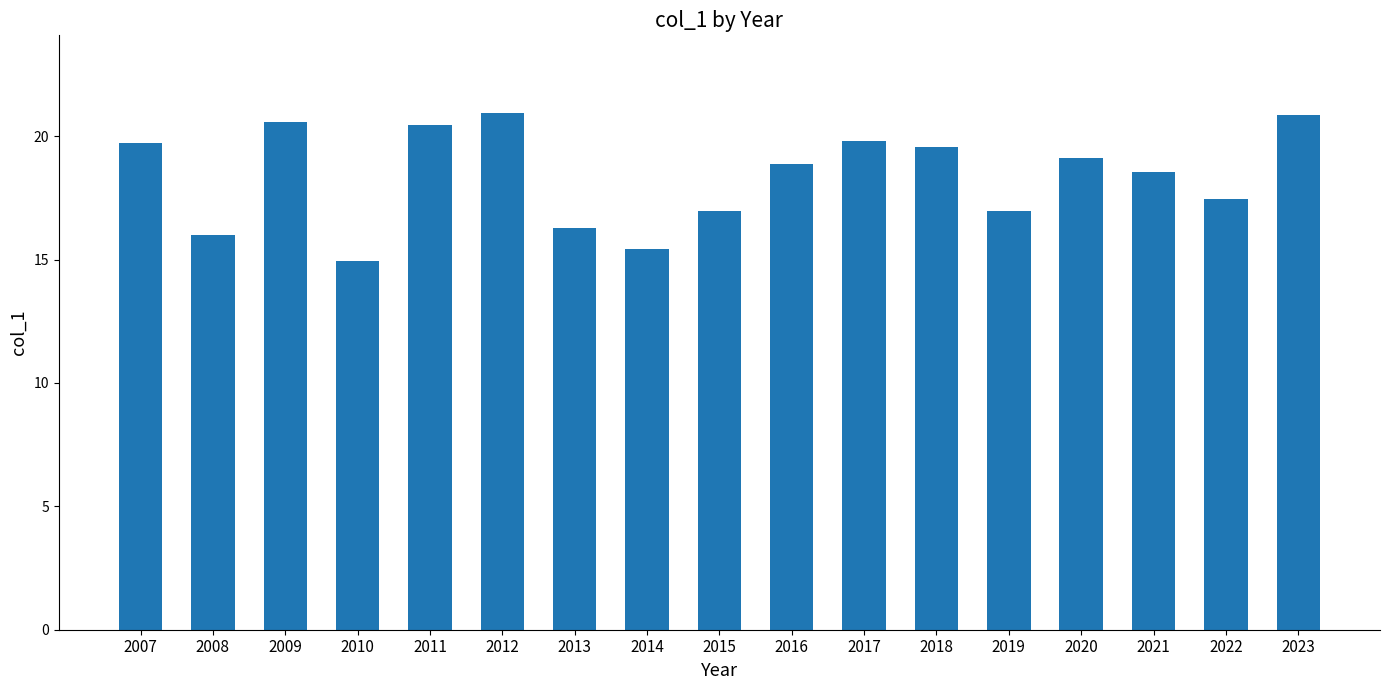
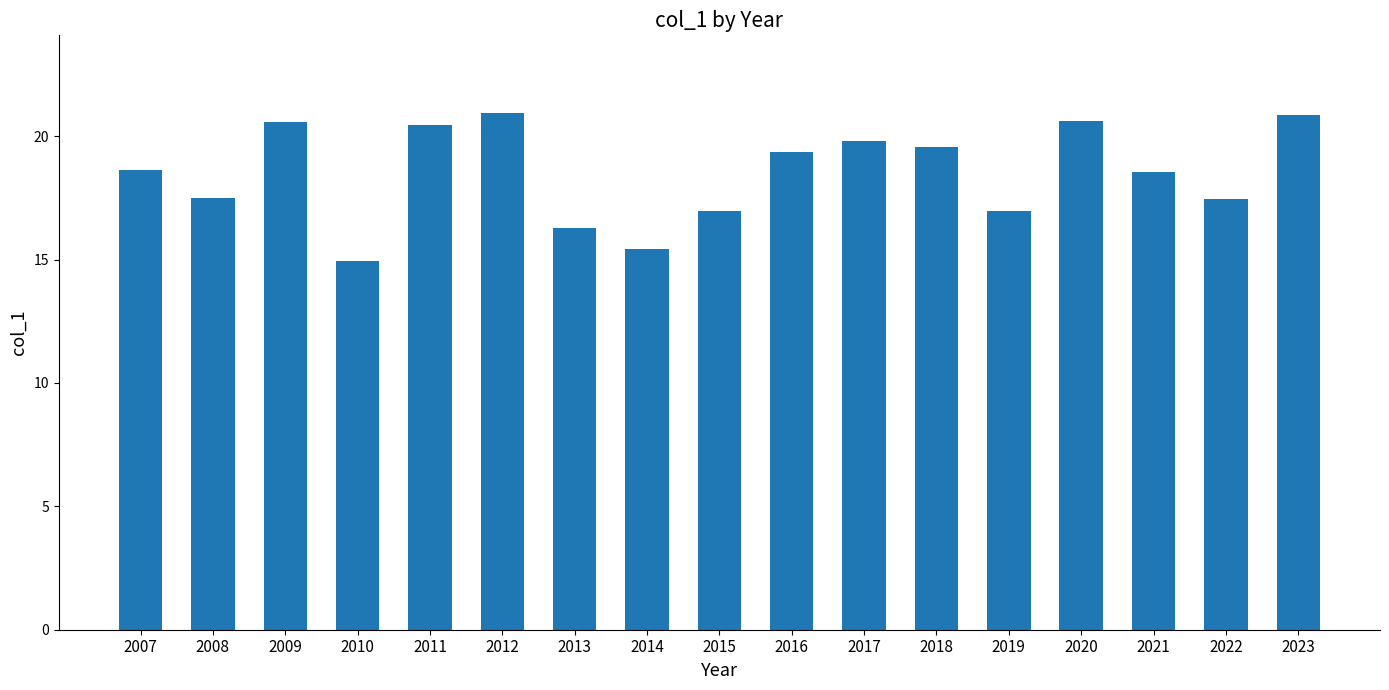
  {
-   "2007": 19.7,
-   "2008": 16.0,
+   "2007": 18.6,
+   "2008": 17.5,
    "2009": 20.6,
    "2010": 14.9,
    "2011": 20.5,
    "2012": 20.9,
    "2013": 16.3,
    "2014": 15.4,
    "2015": 17.0,
-   "2016": 18.9,
+   "2016": 19.3,
    "2017": 19.8,
    "2018": 19.6,
    "2019": 17.0,
-   "2020": 19.1,
+   "2020": 20.6,
    "2021": 18.6,
    "2022": 17.5,
    "2023": 20.9
  }
